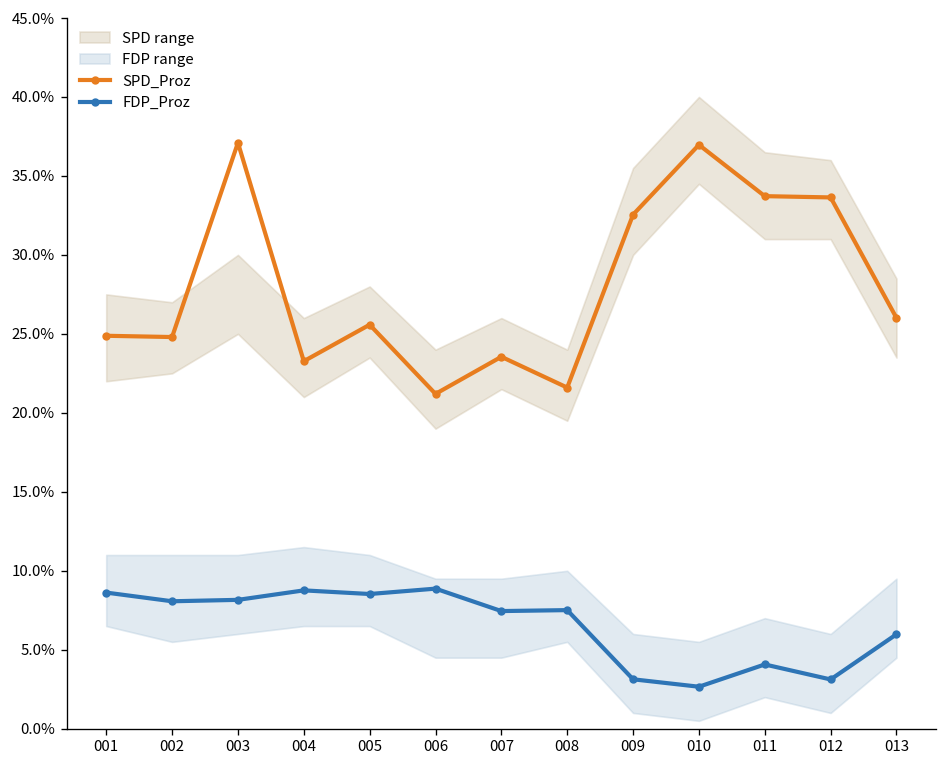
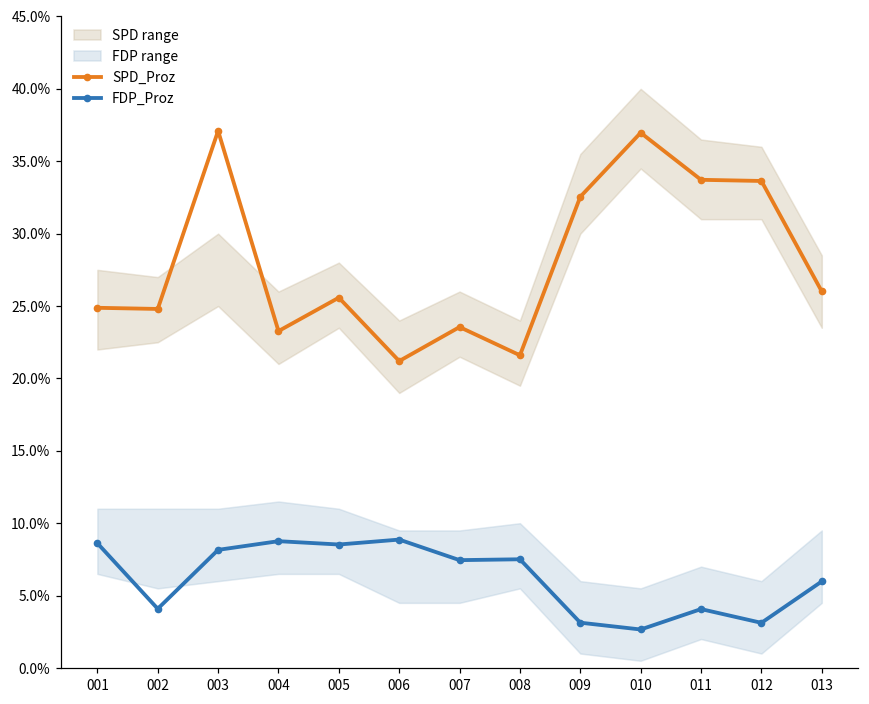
  {
    "SPD_Proz": {
      "001": "24.9%",
      "002": "24.8%",
      "003": "37.1%",
      "004": "23.3%",
      "005": "25.6%",
      "006": "21.2%",
      "007": "23.6%",
      "008": "21.6%",
      "009": "32.6%",
      "010": "37.0%",
      "011": "33.7%",
      "012": "33.6%",
      "013": "26.0%"
    },
    "FDP_Proz": {
      "001": "8.6%",
-     "002": "8.1%",
+     "002": "4.1%",
      "003": "8.2%",
      "004": "8.8%",
      "005": "8.5%",
      "006": "8.9%",
      "007": "7.5%",
      "008": "7.5%",
      "009": "3.1%",
      "010": "2.7%",
      "011": "4.1%",
      "012": "3.1%",
      "013": "6.0%"
    }
  }
